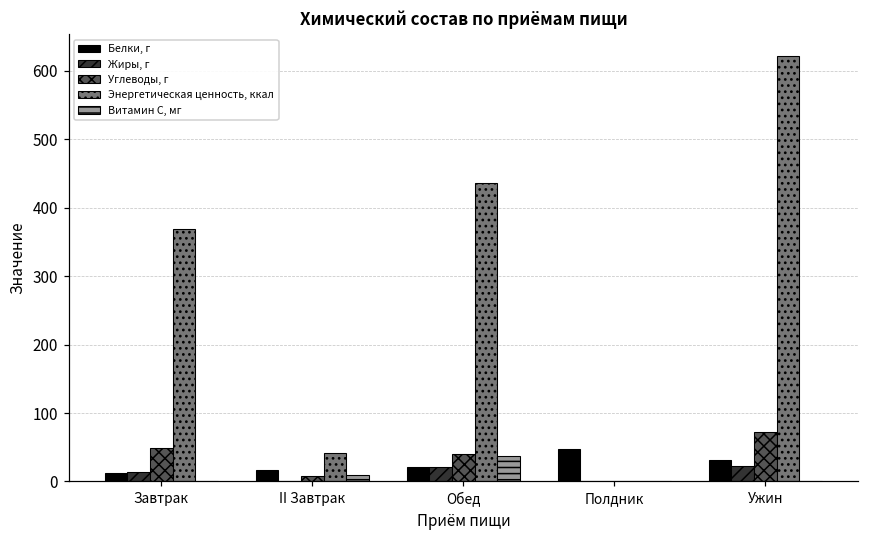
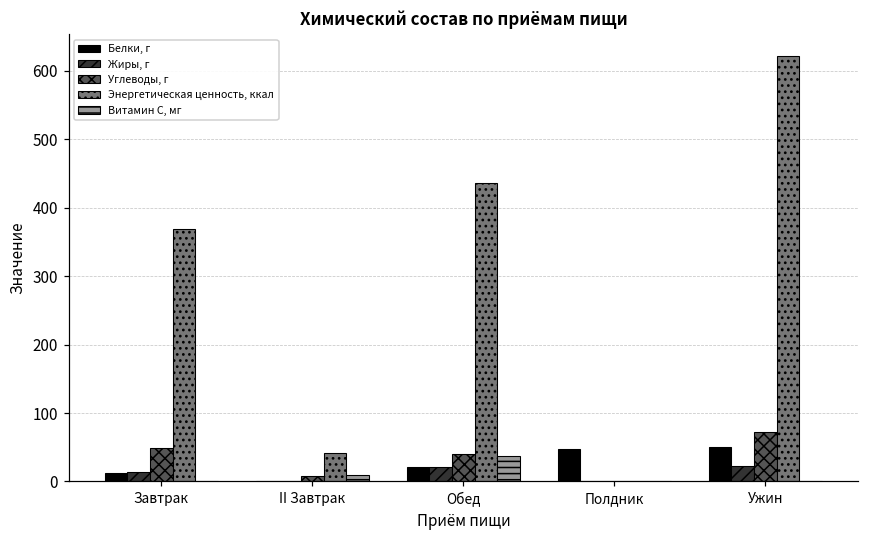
  {
    "Белки, г": {
      "Завтрак": 10,
-     "II Завтрак": 20,
+     "II Завтрак": 0,
      "Обед": 20,
      "Полдник": 50,
-     "Ужин": 30
+     "Ужин": 50
    }
  }
